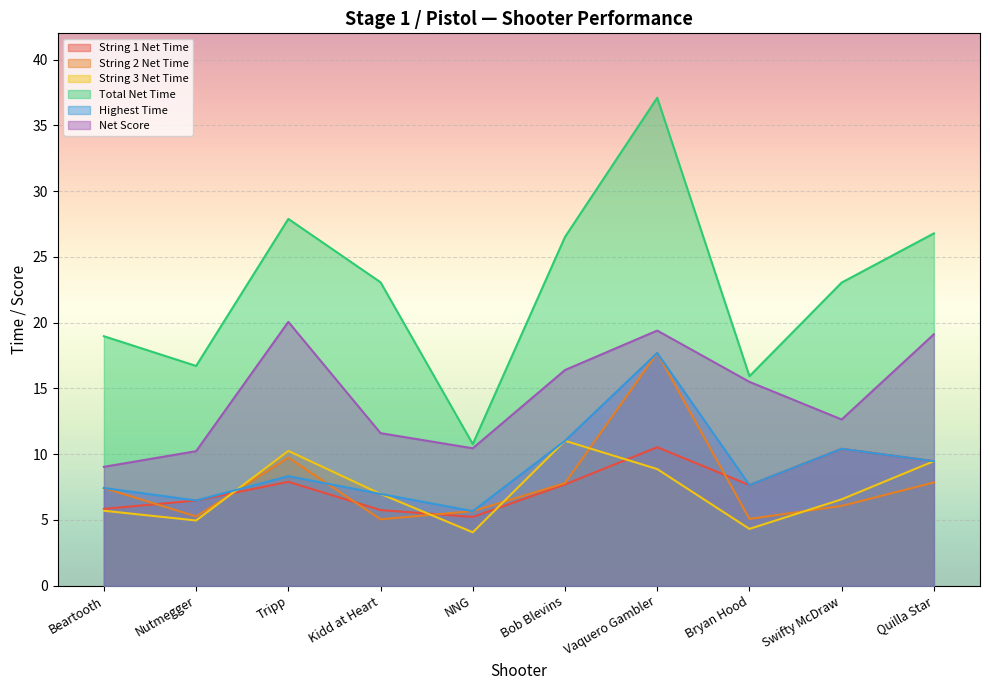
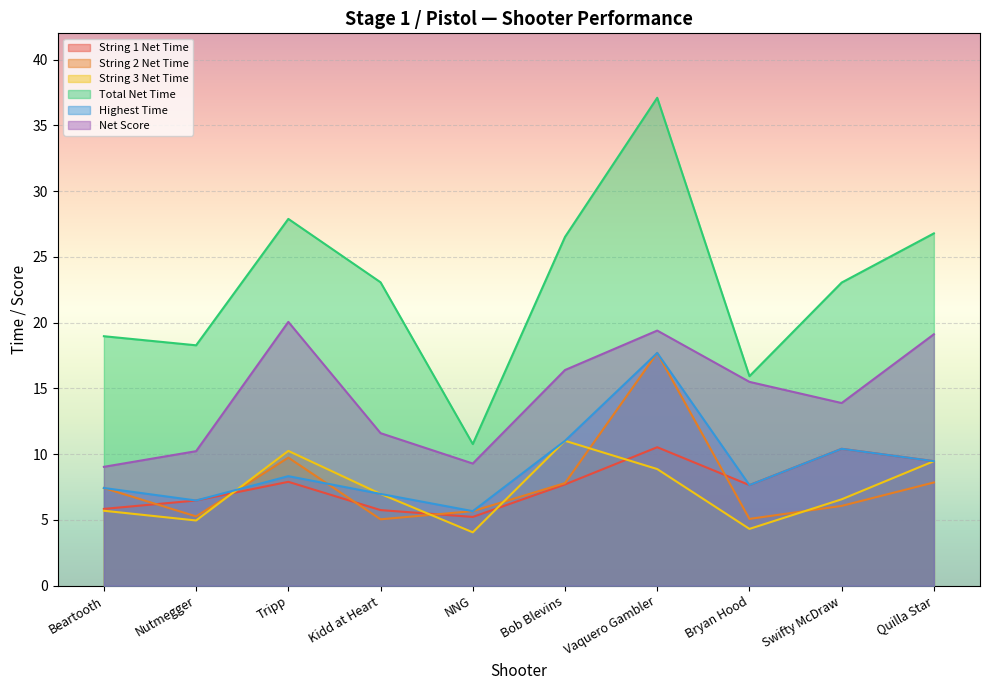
  {
    "Total Net Time": {
      "Beartooth": 19.0,
-     "Nutmegger": 16.7,
+     "Nutmegger": 18.3,
      "Tripp": 27.9,
      "Kidd at Heart": 23.1,
      "NNG": 10.8,
      "Bob Blevins": 26.5,
      "Vaquero Gambler": 37.1,
      "Bryan Hood": 15.9,
      "Swifty McDraw": 23.1,
      "Quilla Star": 26.8
    },
    "Highest Time": {
      "Tripp": 8.3
    },
    "Net Score": {
      "Beartooth": 9.0,
      "Nutmegger": 10.2,
      "Tripp": 20.1,
      "Kidd at Heart": 11.6,
-     "NNG": 10.5,
+     "NNG": 9.3,
      "Bob Blevins": 16.4,
      "Vaquero Gambler": 19.4,
      "Bryan Hood": 15.5,
-     "Swifty McDraw": 12.6,
+     "Swifty McDraw": 13.9,
      "Quilla Star": 19.1
    }
  }
